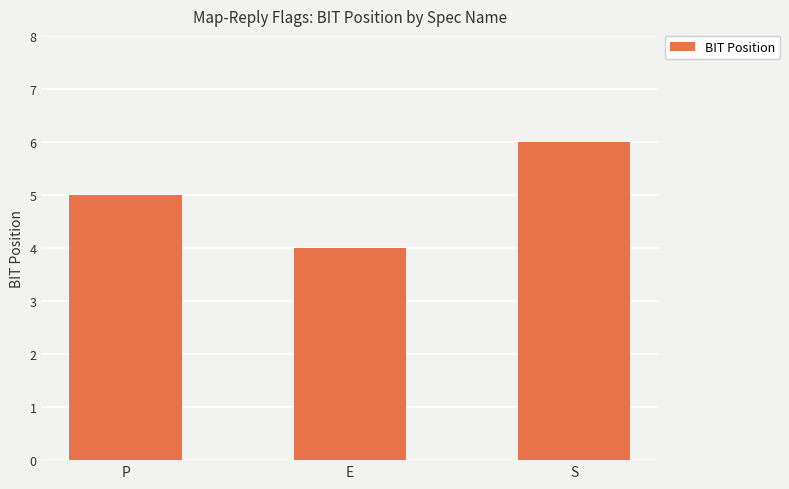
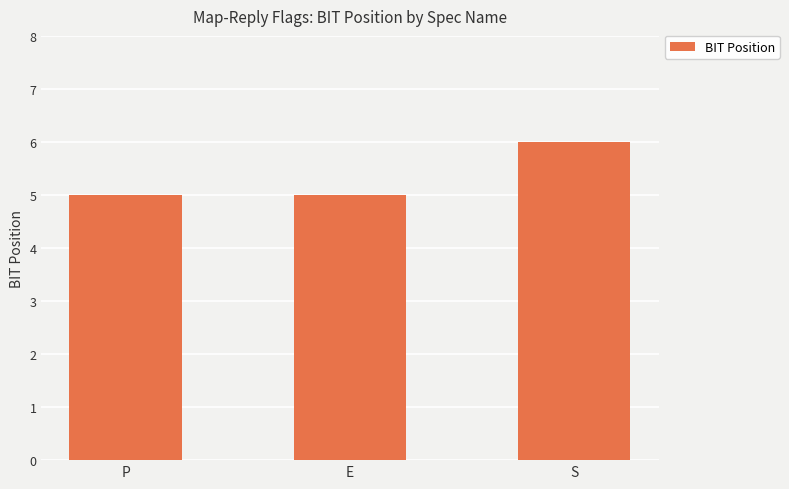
  {
    "P": 5,
-   "E": 4,
+   "E": 5,
    "S": 6
  }
